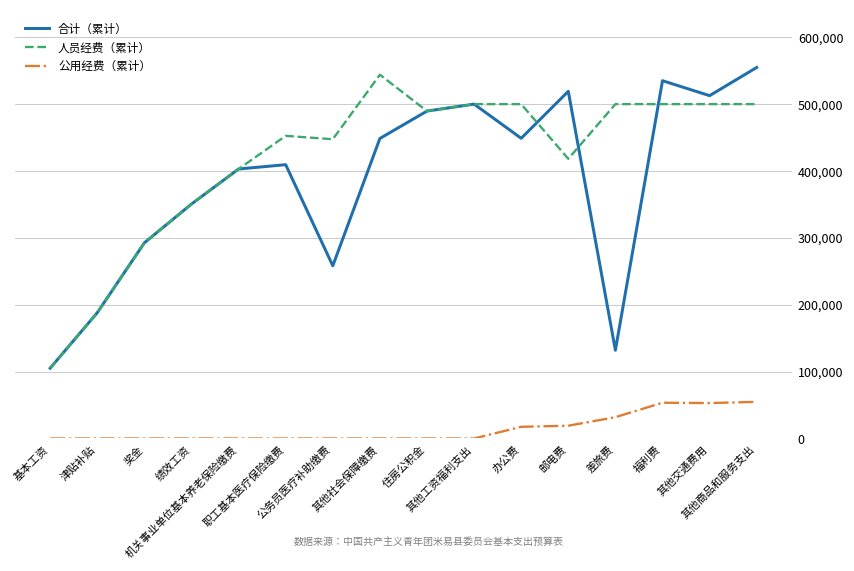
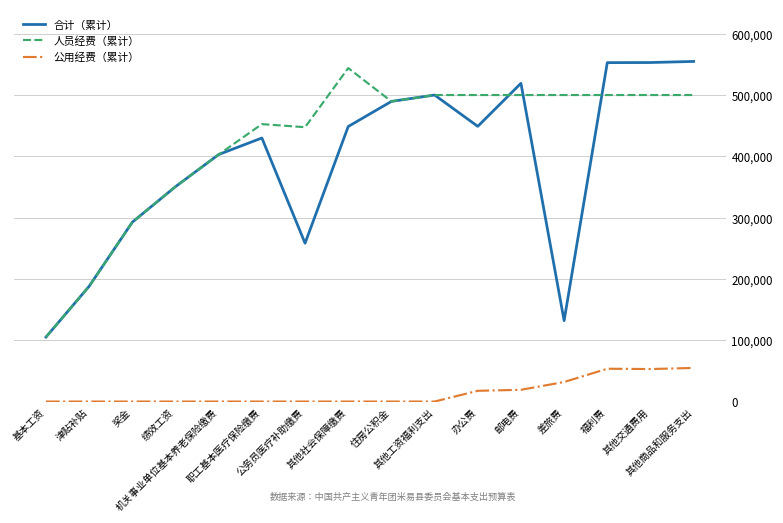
  {
    "合计（累计）": {
-     "职工基本医疗保险缴费": "410,000",
+     "职工基本医疗保险缴费": "430,000",
      "公务员医疗补助缴费": "260,000",
      "其他社会保障缴费": "450,000",
      "办公费": "450,000",
      "邮电费": "520,000",
      "差旅费": "130,000",
-     "福利费": "540,000",
-     "其他交通费用": "510,000",
+     "福利费": "550,000",
+     "其他交通费用": "550,000",
      "其他商品和服务支出": "550,000"
    },
    "人员经费（累计）": {
      "职工基本医疗保险缴费": "450,000",
      "公务员医疗补助缴费": "450,000",
      "其他社会保障缴费": "540,000",
      "办公费": "500,000",
-     "邮电费": "420,000",
+     "邮电费": "500,000",
      "差旅费": "500,000",
      "福利费": "500,000",
      "其他交通费用": "500,000",
      "其他商品和服务支出": "500,000"
    },
    "公用经费（累计）": {
      "基本工资": "0",
      "津贴补贴": "0",
      "奖金": "0",
      "绩效工资": "0",
      "机关事业单位基本养老保险缴费": "0",
      "职工基本医疗保险缴费": "0",
      "公务员医疗补助缴费": "0",
      "其他社会保障缴费": "0",
      "住房公积金": "0",
      "其他工资福利支出": "0",
      "办公费": "20,000",
      "邮电费": "20,000",
      "差旅费": "30,000",
      "福利费": "50,000",
      "其他交通费用": "50,000",
      "其他商品和服务支出": "50,000"
    }
  }
